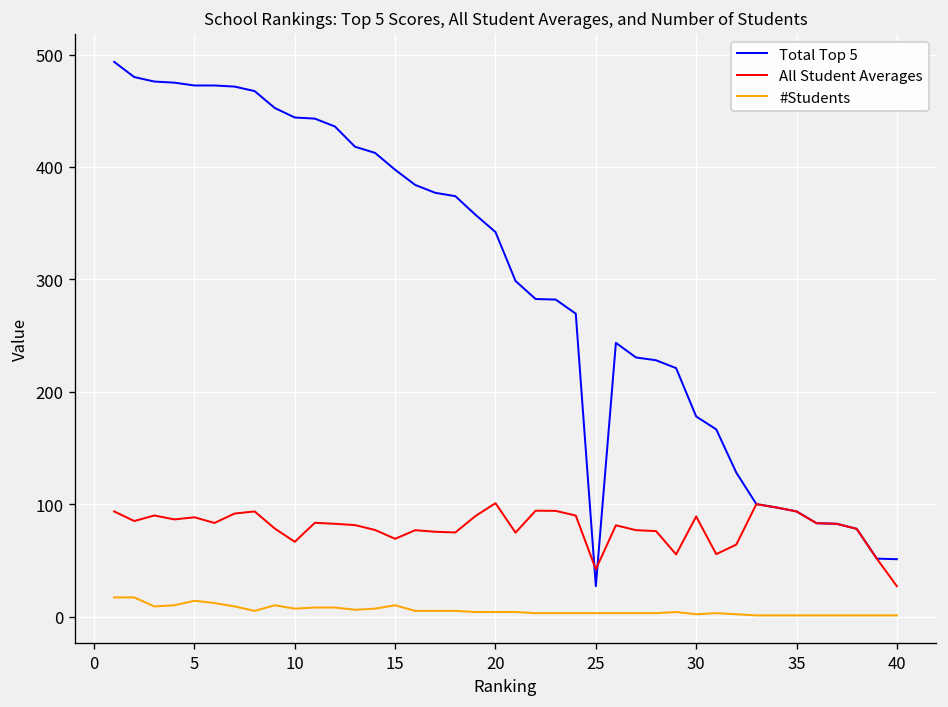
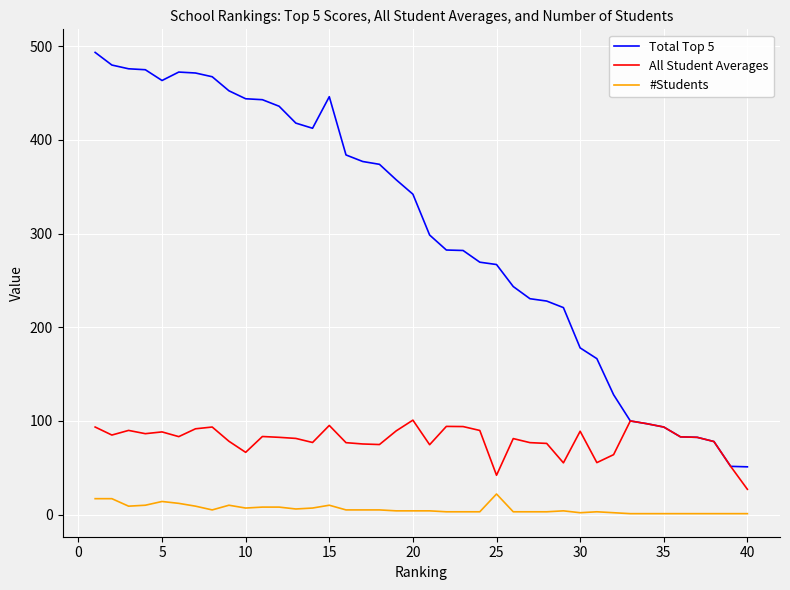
  {
    "Total Top 5": {
-     "5": 470,
+     "5": 460,
      "10": 440,
-     "15": 400,
+     "15": 450,
      "20": 340,
-     "25": 30,
+     "25": 270,
      "30": 180,
      "40": 50
    },
    "All Student Averages": {
      "5": 90,
      "10": 70,
-     "15": 70,
+     "15": 100,
      "20": 100,
      "25": 40,
      "30": 90,
      "40": 30
    },
    "#Students": {
      "5": 10,
      "10": 10,
      "15": 10,
      "20": 0,
-     "25": 0,
+     "25": 20,
      "30": 0,
      "35": 0,
      "40": 0
    }
  }
